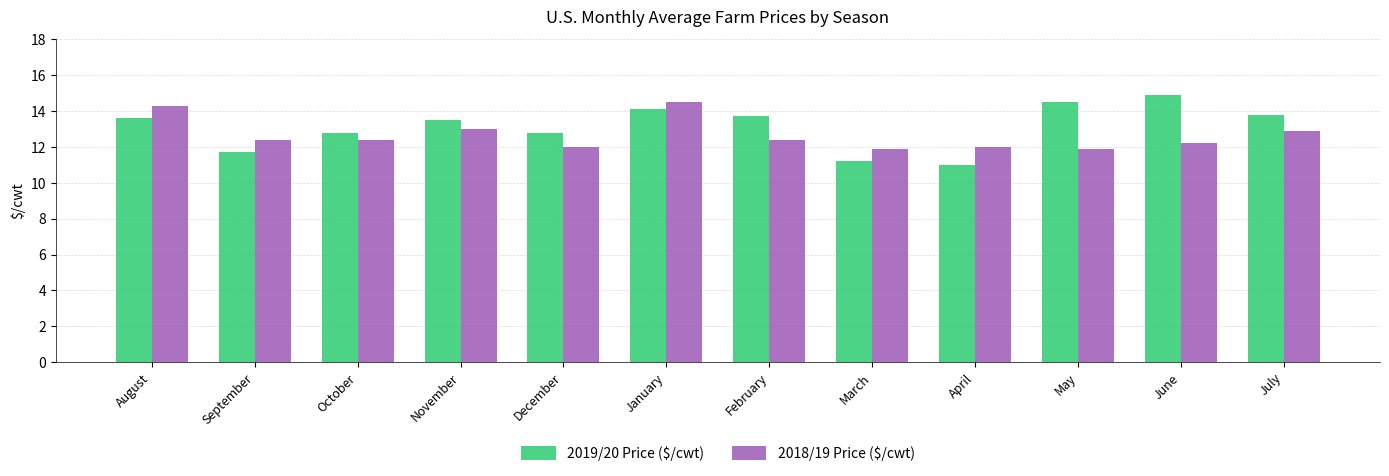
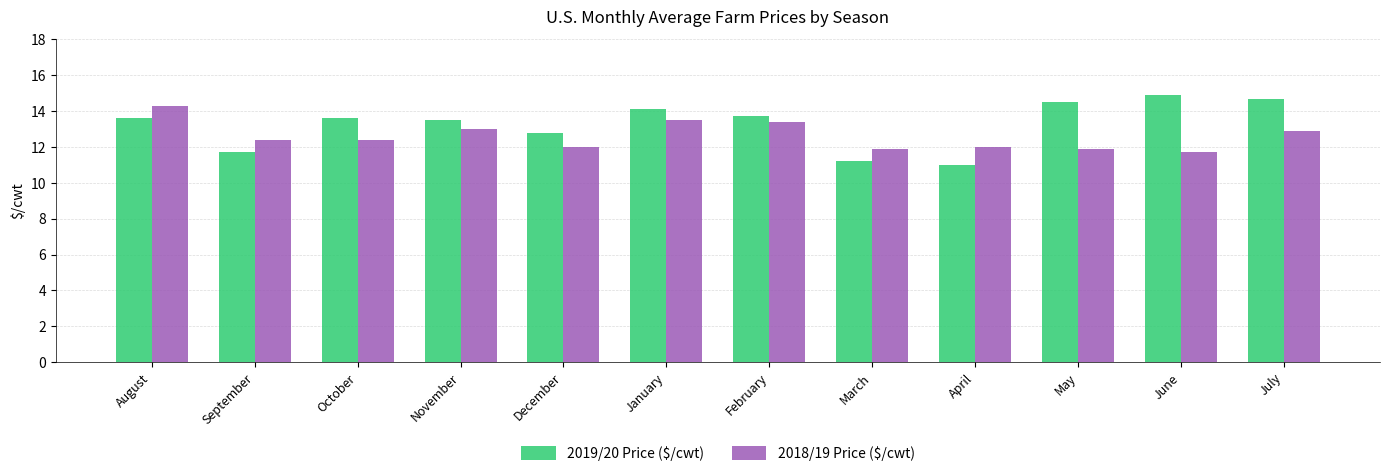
  {
    "2019/20 Price ($/cwt)": {
      "August": 13.6,
      "September": 11.7,
-     "October": 12.8,
+     "October": 13.6,
      "November": 13.5,
      "December": 12.8,
      "January": 14.1,
      "February": 13.7,
      "March": 11.2,
      "April": 11.0,
      "May": 14.5,
      "June": 14.9,
-     "July": 13.8
+     "July": 14.7
    },
    "2018/19 Price ($/cwt)": {
      "August": 14.3,
      "September": 12.4,
      "October": 12.4,
      "November": 13.0,
      "December": 12.0,
-     "January": 14.5,
-     "February": 12.4,
+     "January": 13.5,
+     "February": 13.4,
      "March": 11.9,
      "April": 12.0,
      "May": 11.9,
-     "June": 12.2,
+     "June": 11.7,
      "July": 12.9
    }
  }
